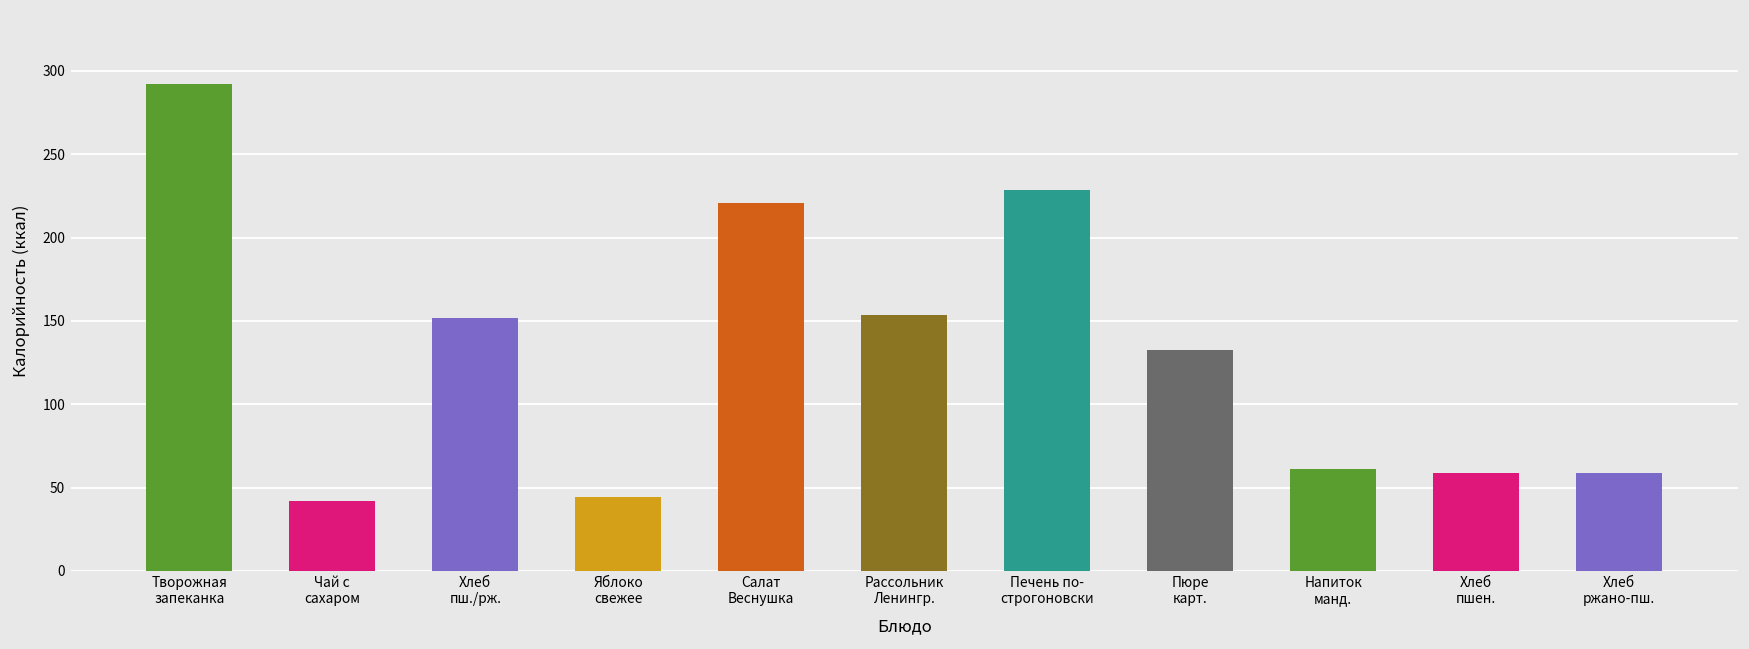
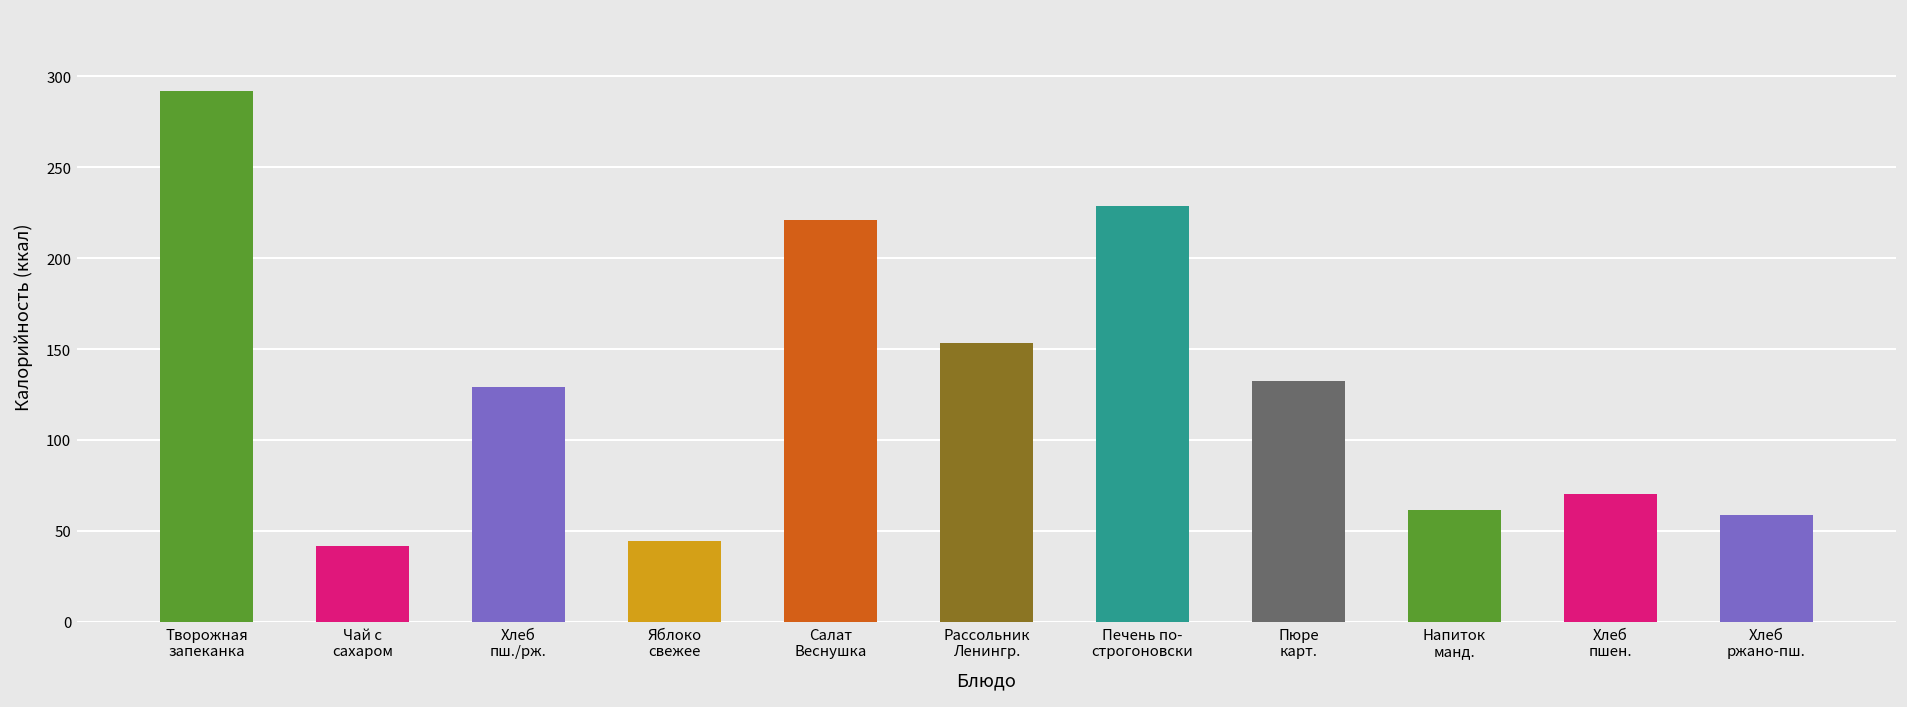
  {
    "Творожная запеканка": 292,
    "Чай с сахаром": 42,
-   "Хлеб пш./рж.": 152,
+   "Хлеб пш./рж.": 129,
    "Яблоко свежее": 44,
    "Салат Веснушка": 221,
    "Рассольник Ленингр.": 153,
    "Печень по- строгоновски": 229,
    "Пюре карт.": 133,
    "Напиток манд.": 61,
-   "Хлеб пшен.": 59,
+   "Хлеб пшен.": 70,
    "Хлеб ржано-пш.": 59
  }
